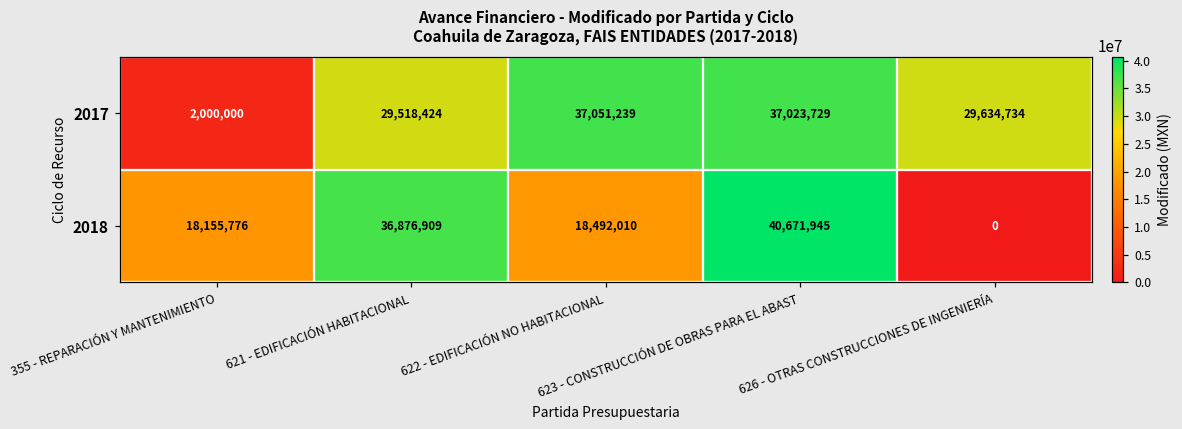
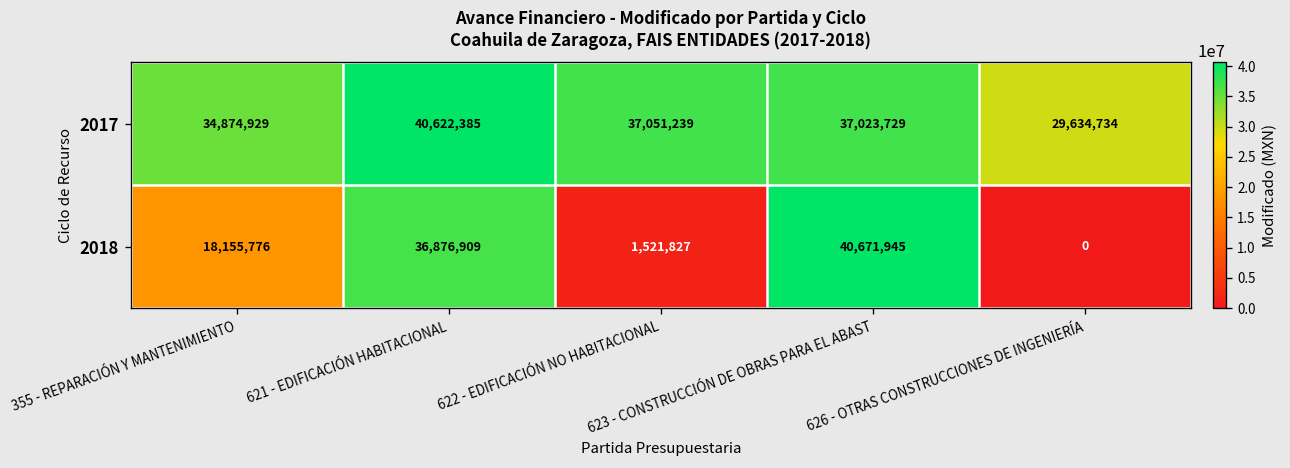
  {
    "2017": {
-     "355 - REPARACIÓN Y MANTENIMIENTO": "2,000,000",
-     "621 - EDIFICACIÓN HABITACIONAL": "29,518,424",
+     "355 - REPARACIÓN Y MANTENIMIENTO": "34,874,929",
+     "621 - EDIFICACIÓN HABITACIONAL": "40,622,385",
      "622 - EDIFICACIÓN NO HABITACIONAL": "37,051,239",
      "623 - CONSTRUCCIÓN DE OBRAS PARA EL ABAST": "37,023,729",
      "626 - OTRAS CONSTRUCCIONES DE INGENIERÍA": "29,634,734"
    },
    "2018": {
      "355 - REPARACIÓN Y MANTENIMIENTO": "18,155,776",
      "621 - EDIFICACIÓN HABITACIONAL": "36,876,909",
-     "622 - EDIFICACIÓN NO HABITACIONAL": "18,492,010",
+     "622 - EDIFICACIÓN NO HABITACIONAL": "1,521,827",
      "623 - CONSTRUCCIÓN DE OBRAS PARA EL ABAST": "40,671,945",
      "626 - OTRAS CONSTRUCCIONES DE INGENIERÍA": "0"
    }
  }
